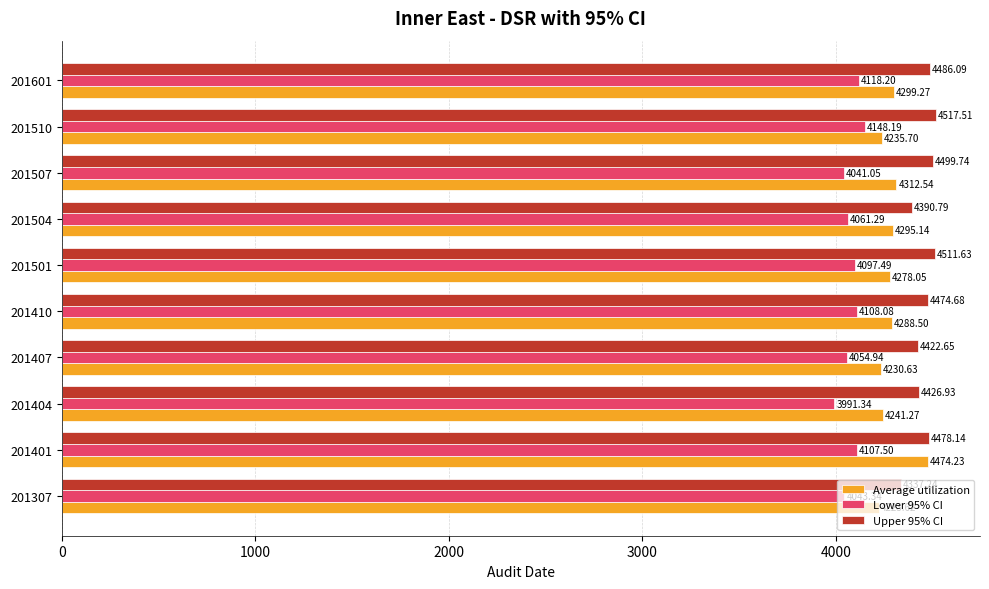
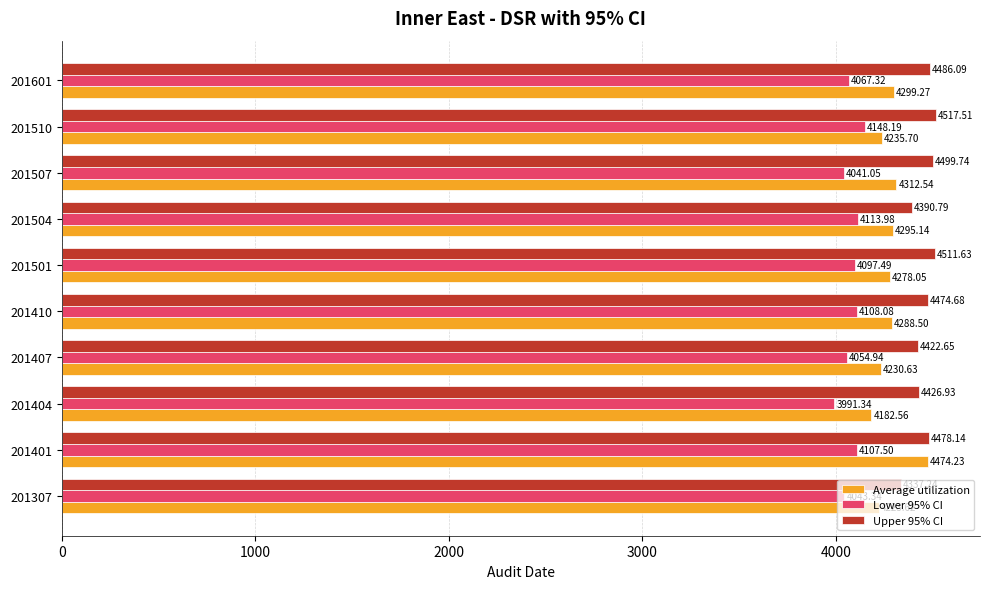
  {
    "Average utilization": {
      "201601": 4299.27,
      "201510": 4235.70,
      "201507": 4312.54,
      "201504": 4295.14,
      "201501": 4278.05,
      "201410": 4288.50,
      "201407": 4230.63,
-     "201404": 4241.27,
+     "201404": 4182.56,
      "201401": 4474.23
    },
    "Lower 95% CI": {
-     "201601": 4118.20,
+     "201601": 4067.32,
      "201510": 4148.19,
      "201507": 4041.05,
-     "201504": 4061.29,
+     "201504": 4113.98,
      "201501": 4097.49,
      "201410": 4108.08,
      "201407": 4054.94,
      "201404": 3991.34,
      "201401": 4107.50
    },
    "Upper 95% CI": {
      "201601": 4486.09,
      "201510": 4517.51,
      "201507": 4499.74,
      "201504": 4390.79,
      "201501": 4511.63,
      "201410": 4474.68,
      "201407": 4422.65,
      "201404": 4426.93,
      "201401": 4478.14
    }
  }
